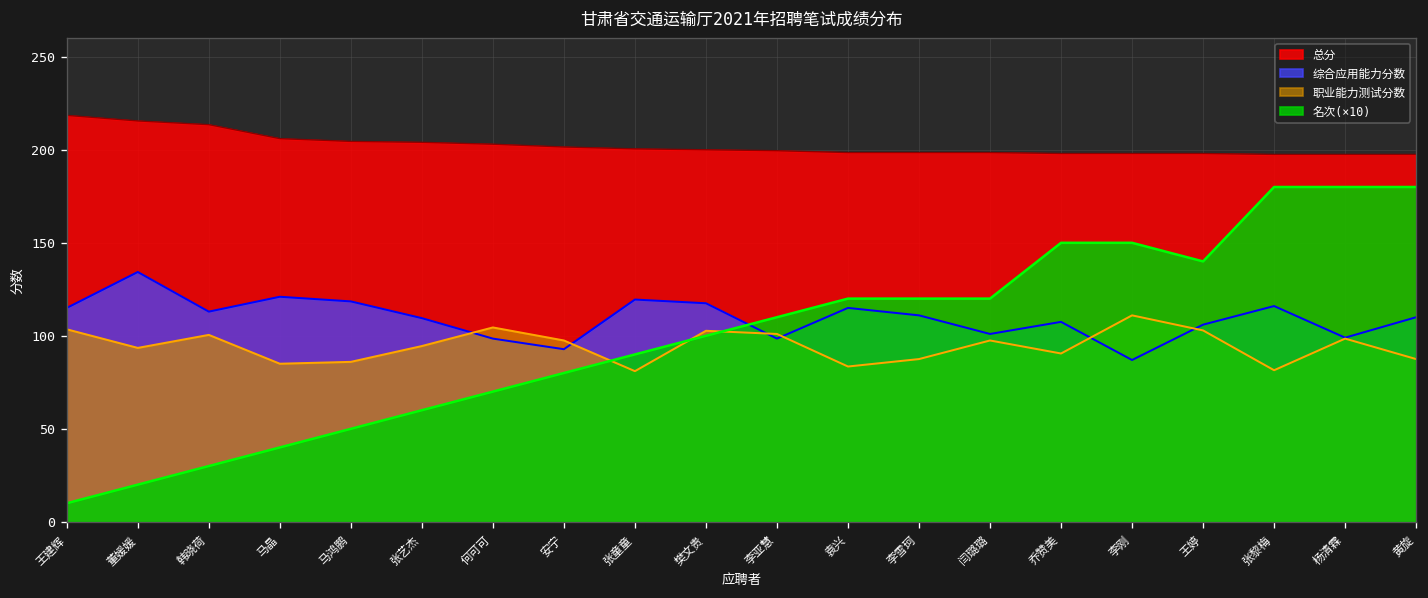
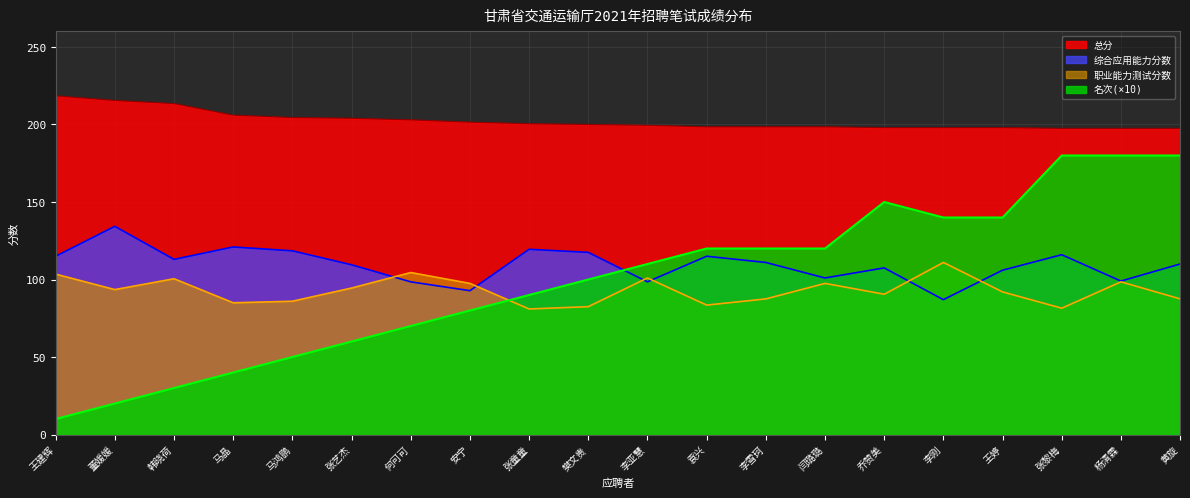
  {
    "总分": {
      "王建辉": 219,
      "董媛媛": 216,
      "韩晓荷": 214,
      "马晶": 206,
      "马鸿鹏": 205,
      "张艺杰": 204,
      "何可可": 203,
      "安宁": 202,
      "张童童": 201,
      "樊文贵": 200,
      "李亚慧": 200,
      "袁兴": 199,
      "李雪珂": 199,
      "闫璐璐": 199,
      "乔赞美": 198,
      "李刚": 198,
      "王婷": 198,
      "张黎梅": 198,
      "杨清霖": 198,
      "黄旋": 198
    },
    "综合应用能力分数": {
      "王建辉": 115,
      "董媛媛": 134,
      "韩晓荷": 113,
      "马晶": 121,
      "马鸿鹏": 119,
      "张艺杰": 110,
      "何可可": 99,
      "安宁": 93,
      "张童童": 120,
      "樊文贵": 118,
      "李亚慧": 99,
      "袁兴": 115,
      "李雪珂": 111,
      "闫璐璐": 101,
      "乔赞美": 108,
      "李刚": 87,
      "王婷": 106,
      "张黎梅": 116,
      "黄旋": 110
    },
    "职业能力测试分数": {
      "王建辉": 104,
      "董媛媛": 94,
      "韩晓荷": 101,
      "马晶": 85,
      "马鸿鹏": 86,
      "张艺杰": 95,
      "何可可": 105,
      "安宁": 98,
      "张童童": 81,
-     "樊文贵": 103,
+     "樊文贵": 83,
      "李亚慧": 101,
      "袁兴": 84,
      "李雪珂": 88,
      "闫璐璐": 98,
      "乔赞美": 91,
      "李刚": 111,
-     "王婷": 103,
+     "王婷": 92,
      "张黎梅": 82,
      "黄旋": 88
    },
    "名次(×10)": {
      "王建辉": 10,
      "董媛媛": 20,
      "韩晓荷": 30,
      "马晶": 40,
      "马鸿鹏": 50,
      "张艺杰": 60,
      "何可可": 70,
      "安宁": 80,
      "张童童": 90,
      "樊文贵": 100,
      "李亚慧": 110,
      "袁兴": 120,
      "李雪珂": 120,
      "闫璐璐": 120,
      "乔赞美": 150,
-     "李刚": 150,
+     "李刚": 140,
      "王婷": 140,
      "张黎梅": 180,
      "杨清霖": 180,
      "黄旋": 180
    }
  }
